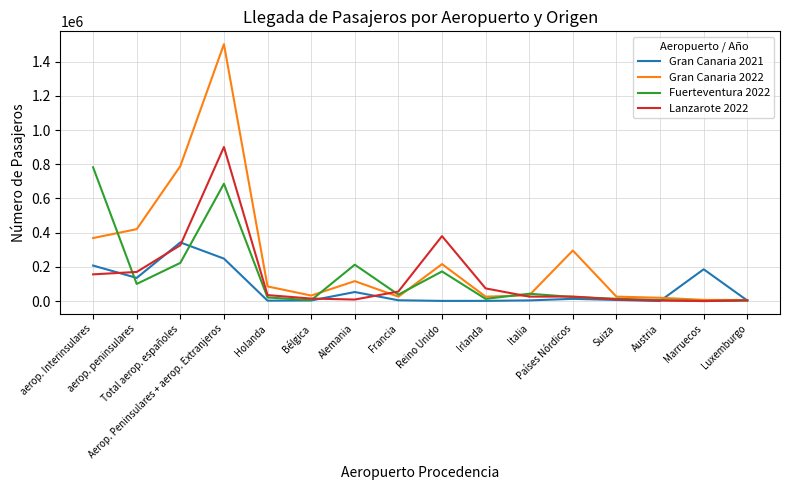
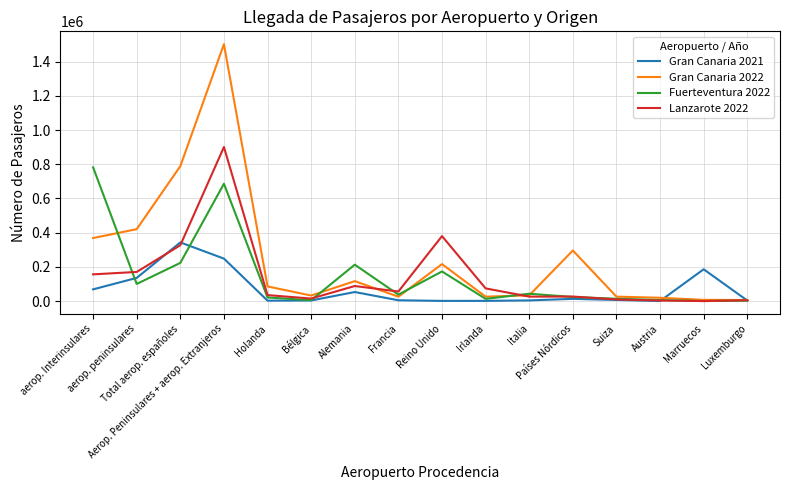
  {
    "Gran Canaria 2021": {
-     "aerop. Interinsulares": 210000,
+     "aerop. Interinsulares": 70000,
      "aerop. peninsulares": 140000,
      "Total aerop. españoles": 340000,
      "Aerop. Peninsulares + aerop. Extranjeros": 250000,
      "Holanda": 0,
      "Alemania": 50000,
      "Francia": 0,
      "Reino Unido": 0,
      "Italia": 0,
      "Marruecos": 190000
    },
    "Gran Canaria 2022": {
      "aerop. Interinsulares": 370000,
      "aerop. peninsulares": 420000,
      "Total aerop. españoles": 790000,
      "Aerop. Peninsulares + aerop. Extranjeros": 1500000,
      "Holanda": 90000,
      "Bélgica": 30000,
      "Alemania": 120000,
      "Reino Unido": 220000,
      "Países Nórdicos": 300000
    },
    "Fuerteventura 2022": {
      "aerop. Interinsulares": 780000,
      "aerop. peninsulares": 100000,
      "Total aerop. españoles": 220000,
      "Aerop. Peninsulares + aerop. Extranjeros": 690000,
      "Alemania": 210000,
      "Reino Unido": 170000
    },
    "Lanzarote 2022": {
      "aerop. Interinsulares": 160000,
      "aerop. peninsulares": 170000,
      "Total aerop. españoles": 330000,
      "Aerop. Peninsulares + aerop. Extranjeros": 900000,
-     "Alemania": 10000,
+     "Alemania": 90000,
      "Francia": 60000,
      "Reino Unido": 380000,
      "Irlanda": 70000
    }
  }
